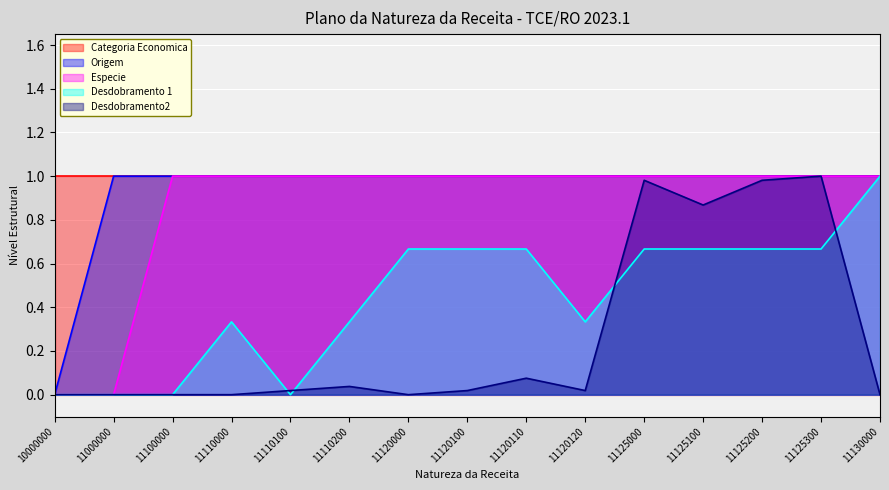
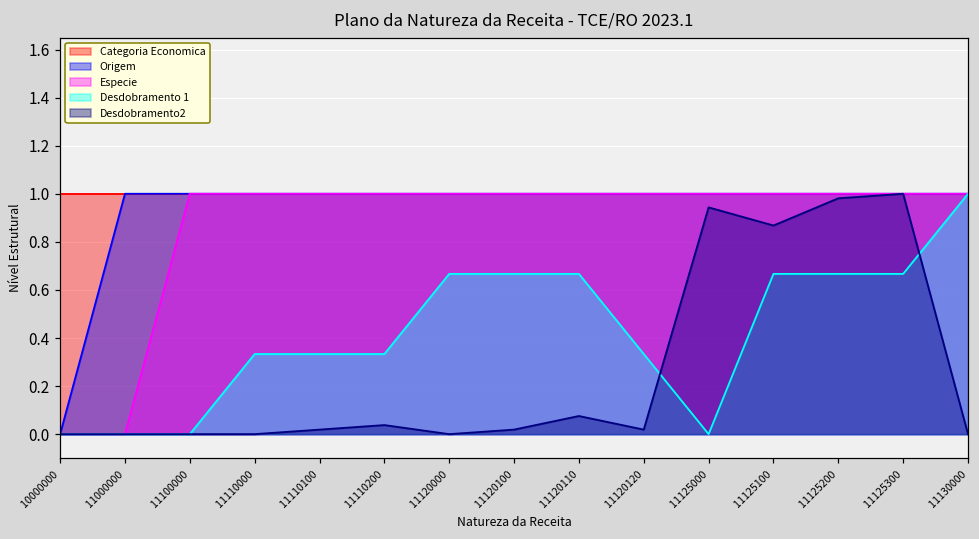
  {
    "Categoria Economica": {
      "10000000": 1.00
    },
    "Desdobramento 1": {
      "11110000": 0.33,
-     "11110100": 0.00,
+     "11110100": 0.33,
      "11110200": 0.33,
      "11120000": 0.67,
      "11120100": 0.67,
      "11120110": 0.67,
      "11120120": 0.33,
-     "11125000": 0.67,
+     "11125000": 0.00,
      "11125100": 0.67,
      "11125200": 0.67,
      "11125300": 0.67
    },
    "Desdobramento2": {
      "11110000": 0.00,
      "11110100": 0.02,
      "11110200": 0.04,
      "11120000": 0.00,
      "11120100": 0.02,
      "11120110": 0.08,
      "11120120": 0.02,
-     "11125000": 0.98,
+     "11125000": 0.94,
      "11125100": 0.87,
      "11125200": 0.98,
      "11130000": 0.00
    }
  }
